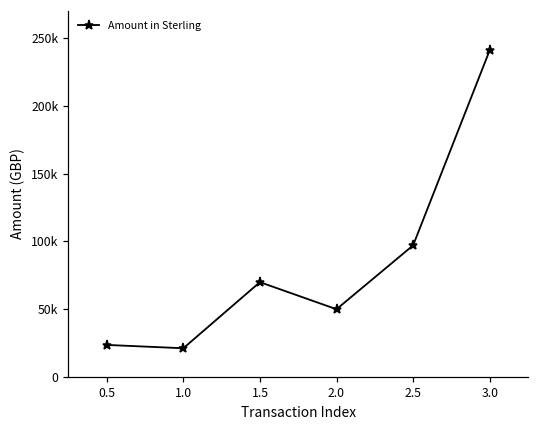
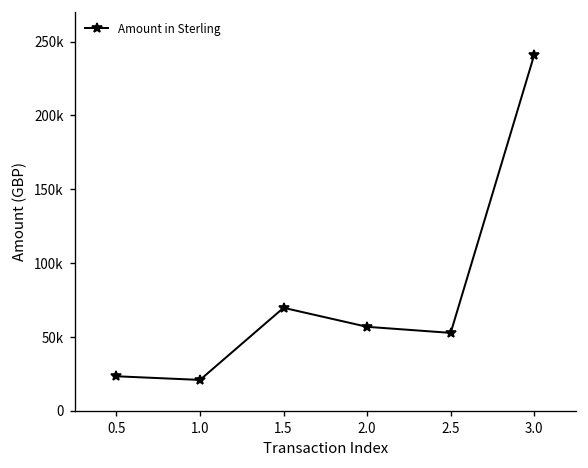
  {
    "0.5": 23000,
    "1.0": 21000,
    "1.5": 70000,
-   "2.0": 50000,
-   "2.5": 97000,
+   "2.0": 57000,
+   "2.5": 53000,
    "3.0": 241000
  }
